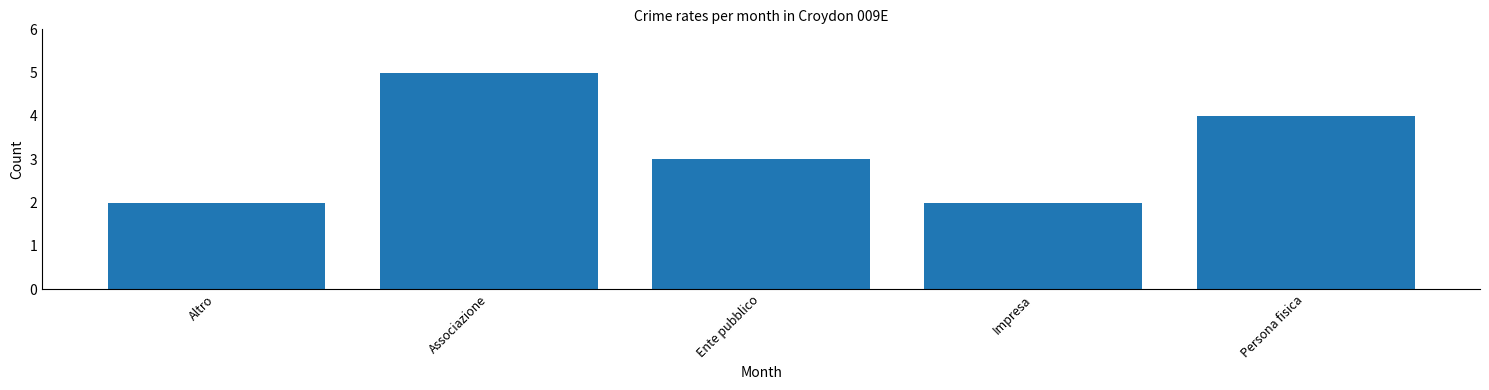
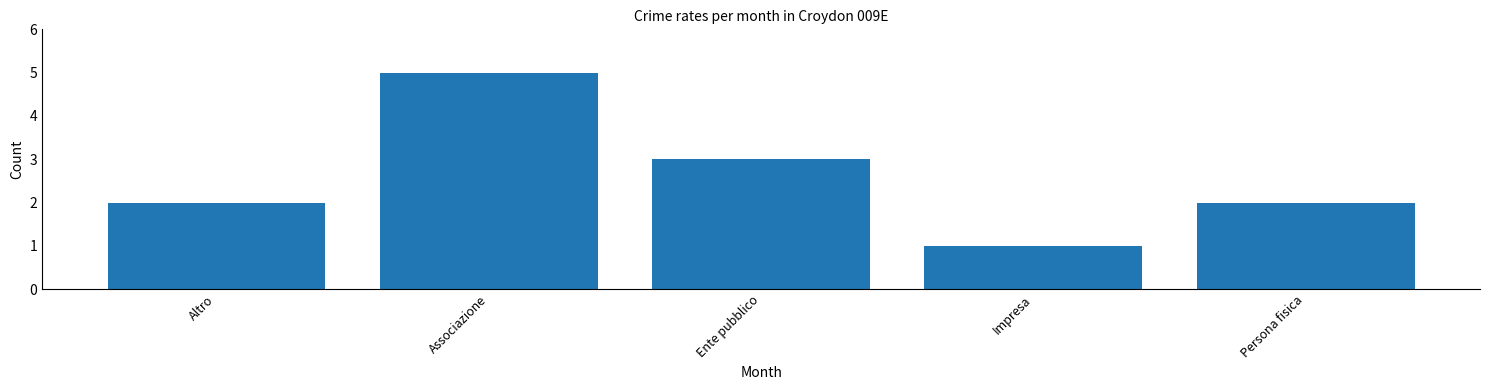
  {
    "Altro": 2,
    "Associazione": 5,
    "Ente pubblico": 3,
-   "Impresa": 2,
-   "Persona fisica": 4
+   "Impresa": 1,
+   "Persona fisica": 2
  }
